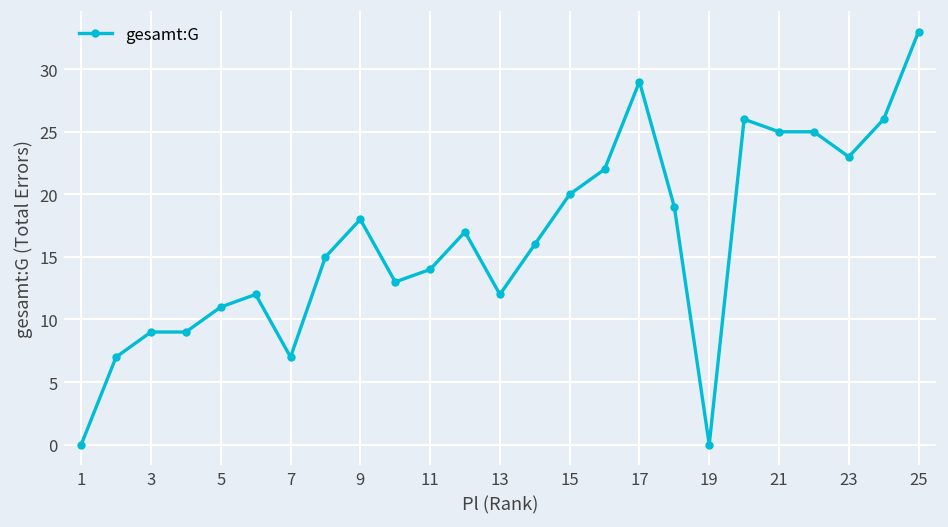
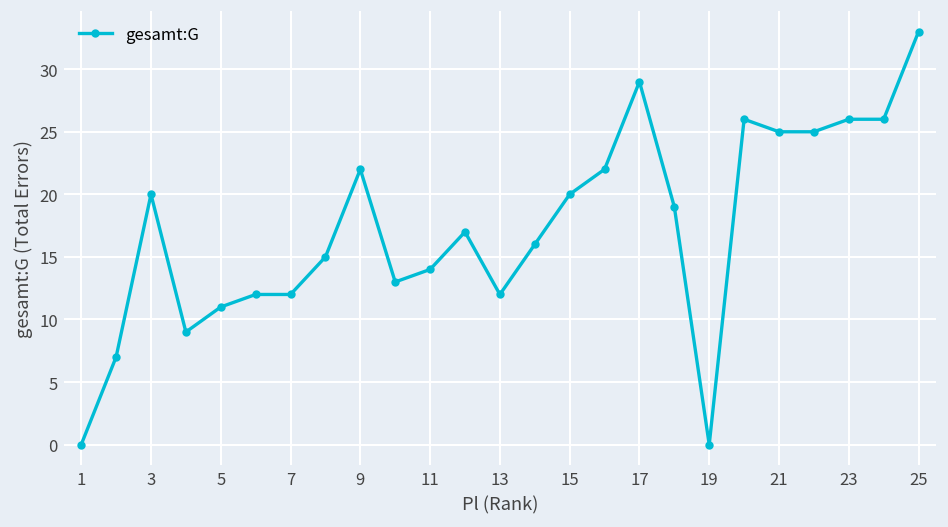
  {
    "1": 0,
-   "3": 9,
+   "3": 20,
    "5": 11,
-   "7": 7,
-   "9": 18,
+   "7": 12,
+   "9": 22,
    "11": 14,
    "13": 12,
    "15": 20,
    "17": 29,
    "19": 0,
    "21": 25,
-   "23": 23,
+   "23": 26,
    "25": 33
  }
